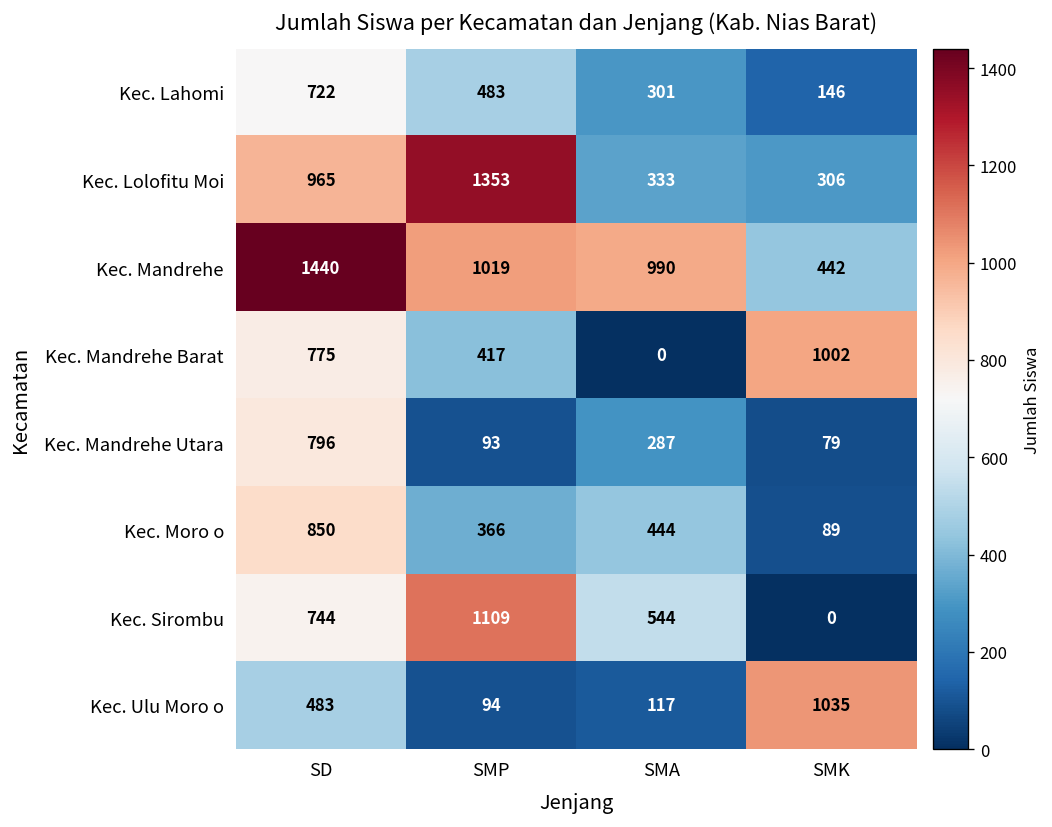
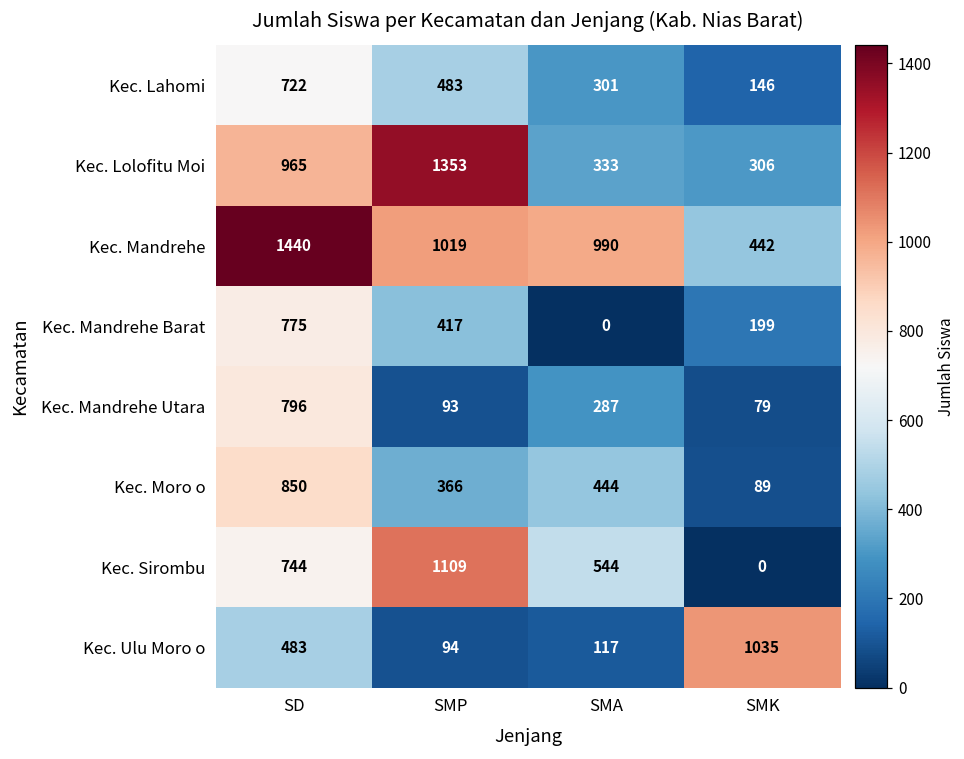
  {
    "Kec. Lahomi": {
      "SD": 722,
      "SMP": 483,
      "SMA": 301,
      "SMK": 146
    },
    "Kec. Lolofitu Moi": {
      "SD": 965,
      "SMP": 1353,
      "SMA": 333,
      "SMK": 306
    },
    "Kec. Mandrehe": {
      "SD": 1440,
      "SMP": 1019,
      "SMA": 990,
      "SMK": 442
    },
    "Kec. Mandrehe Barat": {
      "SD": 775,
      "SMP": 417,
      "SMA": 0,
-     "SMK": 1002
+     "SMK": 199
    },
    "Kec. Mandrehe Utara": {
      "SD": 796,
      "SMP": 93,
      "SMA": 287,
      "SMK": 79
    },
    "Kec. Moro o": {
      "SD": 850,
      "SMP": 366,
      "SMA": 444,
      "SMK": 89
    },
    "Kec. Sirombu": {
      "SD": 744,
      "SMP": 1109,
      "SMA": 544,
      "SMK": 0
    },
    "Kec. Ulu Moro o": {
      "SD": 483,
      "SMP": 94,
      "SMA": 117,
      "SMK": 1035
    }
  }
